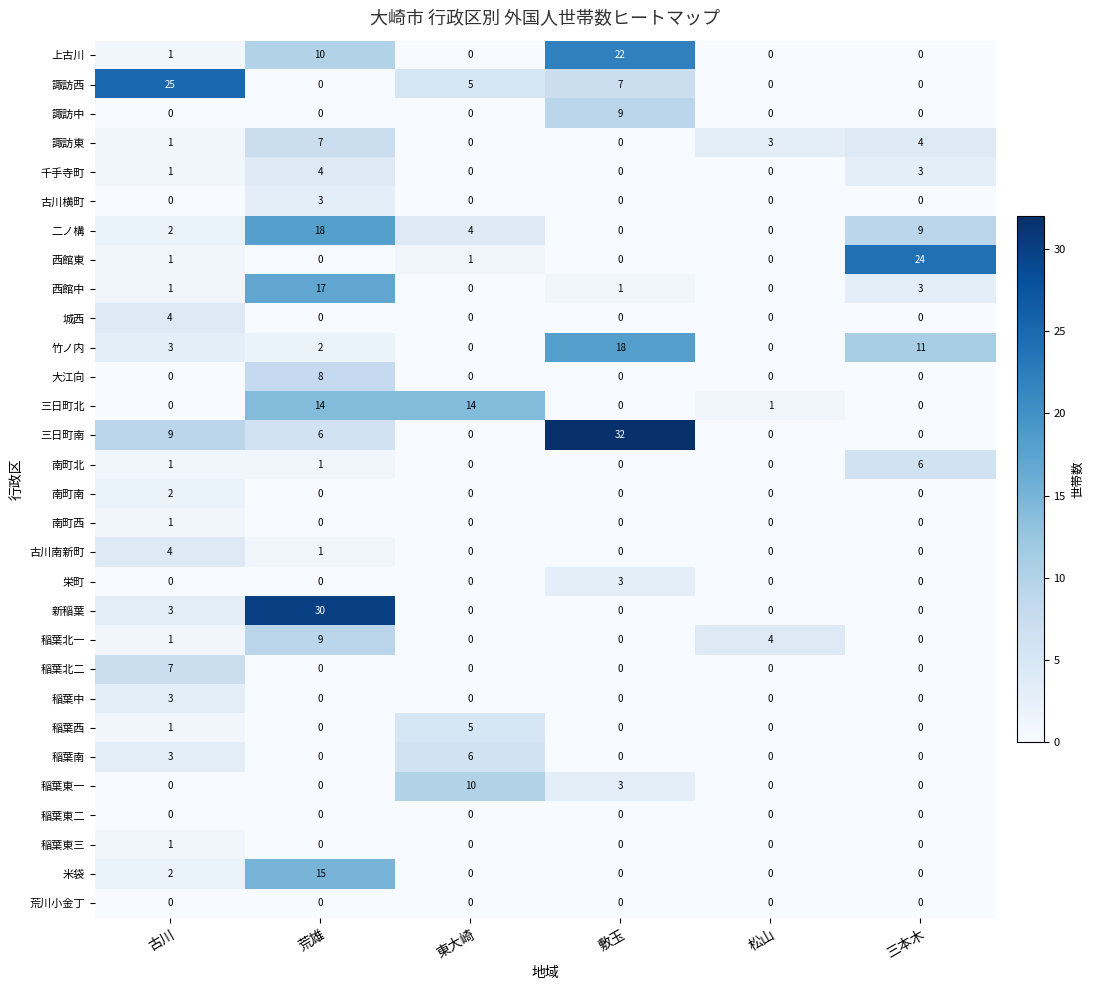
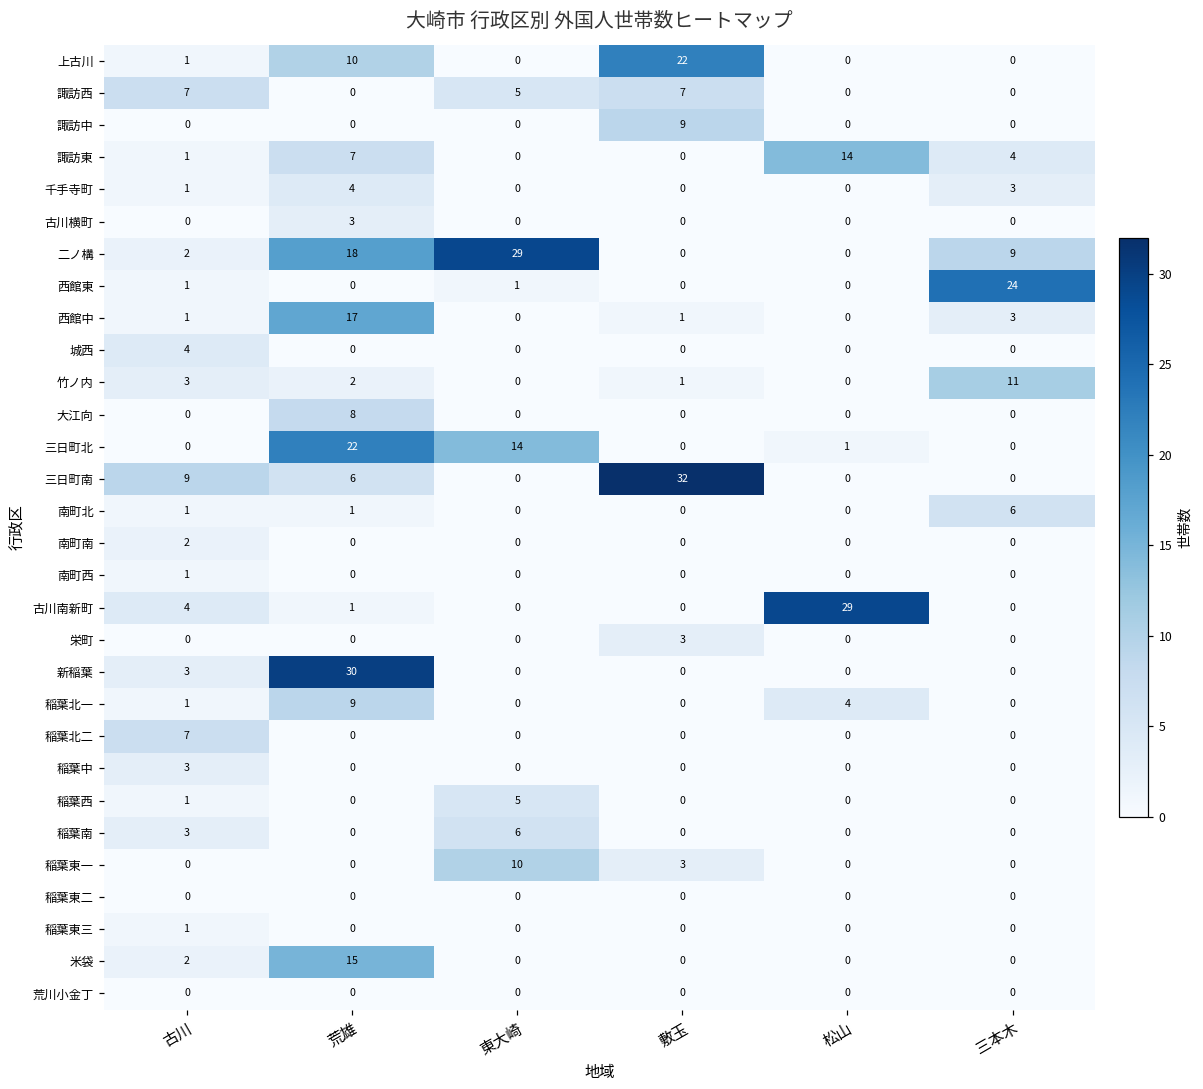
  {
    "上古川": {
      "古川": 1,
      "荒雄": 10,
      "東大崎": 0,
      "敷玉": 22,
      "松山": 0,
      "三本木": 0
    },
    "諏訪西": {
-     "古川": 25,
+     "古川": 7,
      "荒雄": 0,
      "東大崎": 5,
      "敷玉": 7,
      "松山": 0,
      "三本木": 0
    },
    "諏訪中": {
      "古川": 0,
      "荒雄": 0,
      "東大崎": 0,
      "敷玉": 9,
      "松山": 0,
      "三本木": 0
    },
    "諏訪東": {
      "古川": 1,
      "荒雄": 7,
      "東大崎": 0,
      "敷玉": 0,
-     "松山": 3,
+     "松山": 14,
      "三本木": 4
    },
    "千手寺町": {
      "古川": 1,
      "荒雄": 4,
      "東大崎": 0,
      "敷玉": 0,
      "松山": 0,
      "三本木": 3
    },
    "古川横町": {
      "古川": 0,
      "荒雄": 3,
      "東大崎": 0,
      "敷玉": 0,
      "松山": 0,
      "三本木": 0
    },
    "二ノ構": {
      "古川": 2,
      "荒雄": 18,
-     "東大崎": 4,
+     "東大崎": 29,
      "敷玉": 0,
      "松山": 0,
      "三本木": 9
    },
    "西館東": {
      "古川": 1,
      "荒雄": 0,
      "東大崎": 1,
      "敷玉": 0,
      "松山": 0,
      "三本木": 24
    },
    "西館中": {
      "古川": 1,
      "荒雄": 17,
      "東大崎": 0,
      "敷玉": 1,
      "松山": 0,
      "三本木": 3
    },
    "城西": {
      "古川": 4,
      "荒雄": 0,
      "東大崎": 0,
      "敷玉": 0,
      "松山": 0,
      "三本木": 0
    },
    "竹ノ内": {
      "古川": 3,
      "荒雄": 2,
      "東大崎": 0,
-     "敷玉": 18,
+     "敷玉": 1,
      "松山": 0,
      "三本木": 11
    },
    "大江向": {
      "古川": 0,
      "荒雄": 8,
      "東大崎": 0,
      "敷玉": 0,
      "松山": 0,
      "三本木": 0
    },
    "三日町北": {
      "古川": 0,
-     "荒雄": 14,
+     "荒雄": 22,
      "東大崎": 14,
      "敷玉": 0,
      "松山": 1,
      "三本木": 0
    },
    "三日町南": {
      "古川": 9,
      "荒雄": 6,
      "東大崎": 0,
      "敷玉": 32,
      "松山": 0,
      "三本木": 0
    },
    "南町北": {
      "古川": 1,
      "荒雄": 1,
      "東大崎": 0,
      "敷玉": 0,
      "松山": 0,
      "三本木": 6
    },
    "南町南": {
      "古川": 2,
      "荒雄": 0,
      "東大崎": 0,
      "敷玉": 0,
      "松山": 0,
      "三本木": 0
    },
    "南町西": {
      "古川": 1,
      "荒雄": 0,
      "東大崎": 0,
      "敷玉": 0,
      "松山": 0,
      "三本木": 0
    },
    "古川南新町": {
      "古川": 4,
      "荒雄": 1,
      "東大崎": 0,
      "敷玉": 0,
-     "松山": 0,
+     "松山": 29,
      "三本木": 0
    },
    "栄町": {
      "古川": 0,
      "荒雄": 0,
      "東大崎": 0,
      "敷玉": 3,
      "松山": 0,
      "三本木": 0
    },
    "新稲葉": {
      "古川": 3,
      "荒雄": 30,
      "東大崎": 0,
      "敷玉": 0,
      "松山": 0,
      "三本木": 0
    },
    "稲葉北一": {
      "古川": 1,
      "荒雄": 9,
      "東大崎": 0,
      "敷玉": 0,
      "松山": 4,
      "三本木": 0
    },
    "稲葉北二": {
      "古川": 7,
      "荒雄": 0,
      "東大崎": 0,
      "敷玉": 0,
      "松山": 0,
      "三本木": 0
    },
    "稲葉中": {
      "古川": 3,
      "荒雄": 0,
      "東大崎": 0,
      "敷玉": 0,
      "松山": 0,
      "三本木": 0
    },
    "稲葉西": {
      "古川": 1,
      "荒雄": 0,
      "東大崎": 5,
      "敷玉": 0,
      "松山": 0,
      "三本木": 0
    },
    "稲葉南": {
      "古川": 3,
      "荒雄": 0,
      "東大崎": 6,
      "敷玉": 0,
      "松山": 0,
      "三本木": 0
    },
    "稲葉東一": {
      "古川": 0,
      "荒雄": 0,
      "東大崎": 10,
      "敷玉": 3,
      "松山": 0,
      "三本木": 0
    },
    "稲葉東二": {
      "古川": 0,
      "荒雄": 0,
      "東大崎": 0,
      "敷玉": 0,
      "松山": 0,
      "三本木": 0
    },
    "稲葉東三": {
      "古川": 1,
      "荒雄": 0,
      "東大崎": 0,
      "敷玉": 0,
      "松山": 0,
      "三本木": 0
    },
    "米袋": {
      "古川": 2,
      "荒雄": 15,
      "東大崎": 0,
      "敷玉": 0,
      "松山": 0,
      "三本木": 0
    },
    "荒川小金丁": {
      "古川": 0,
      "荒雄": 0,
      "東大崎": 0,
      "敷玉": 0,
      "松山": 0,
      "三本木": 0
    }
  }
